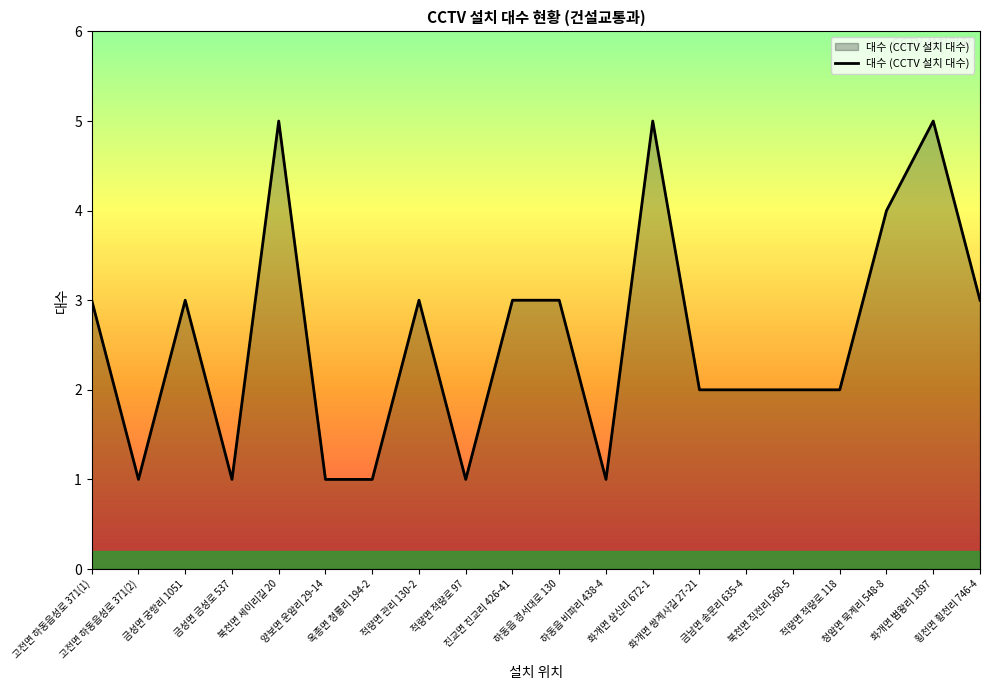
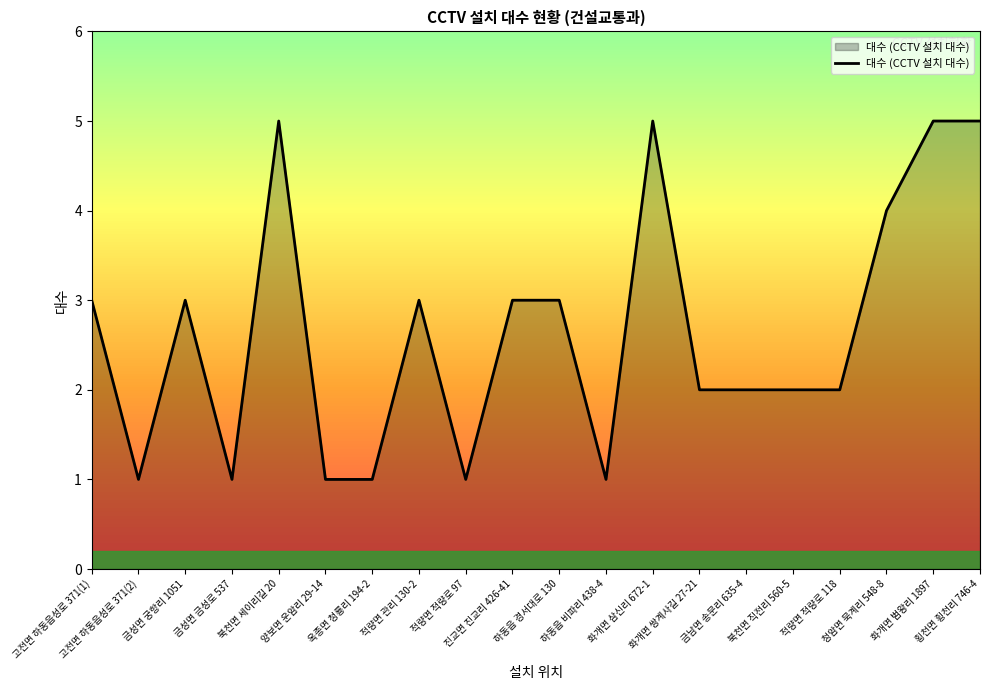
  {
    "고전면 하동읍성로 371(1)": 3,
    "고전면 하동읍성로 371(2)": 1,
    "금성면 궁항리 1051": 3,
    "금성면 금성로 537": 1,
    "북천면 세이리길 20": 5,
    "양보면 운암리 29-14": 1,
    "옥종면 청룡리 194-2": 1,
    "적량면 관리 130-2": 3,
    "적량면 적량로 97": 1,
    "진교면 진교리 426-41": 3,
    "하동읍 경서대로 130": 3,
    "하동읍 비파리 438-4": 1,
    "화개면 삼신리 672-1": 5,
    "화개면 쌍계사길 27-21": 2,
    "금남면 송문리 635-4": 2,
    "북천면 직전리 560-5": 2,
    "적량면 적량로 118": 2,
    "청암면 묵계리 548-8": 4,
    "화개면 범왕리 1897": 5,
-   "횡천면 횡천리 746-4": 3
+   "횡천면 횡천리 746-4": 5
  }
